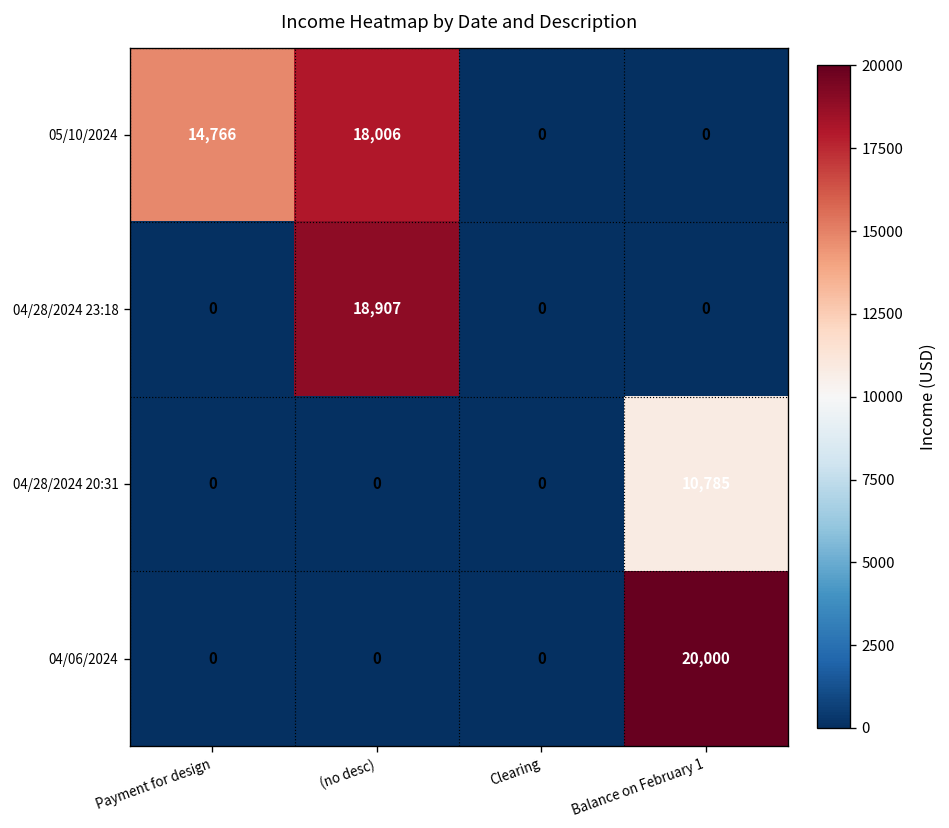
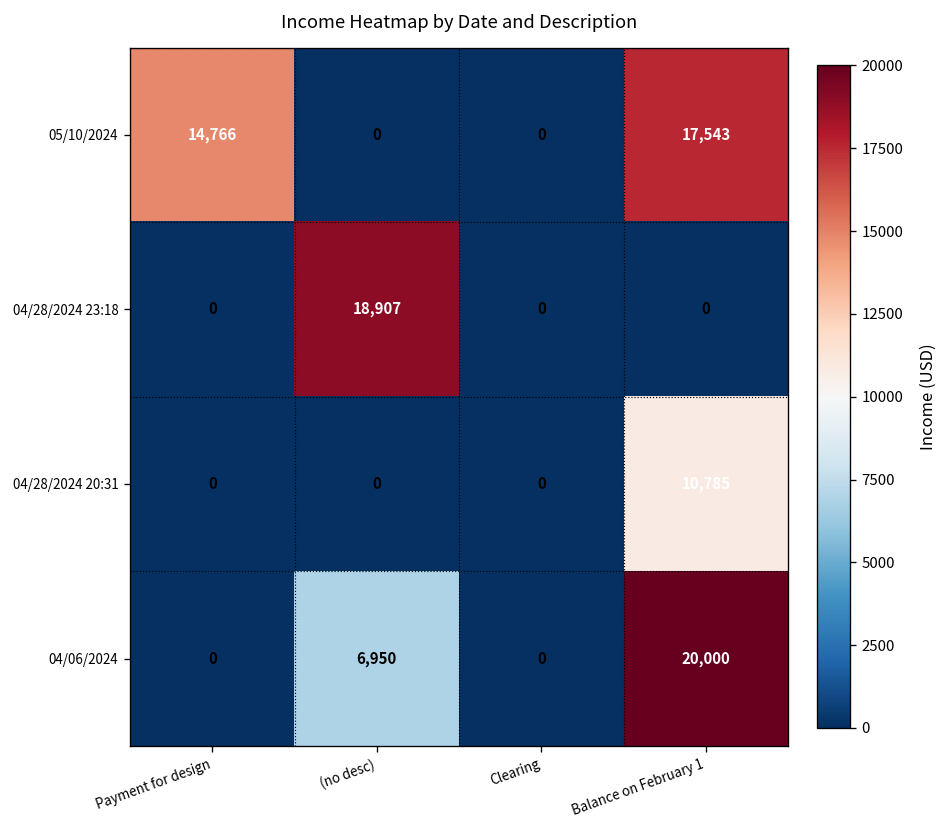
  {
    "05/10/2024": {
      "Payment for design": "14,766",
-     "(no desc)": "18,006",
+     "(no desc)": "0",
      "Clearing": "0",
-     "Balance on February 1": "0"
+     "Balance on February 1": "17,543"
    },
    "04/28/2024 23:18": {
      "Payment for design": "0",
      "(no desc)": "18,907",
      "Clearing": "0",
      "Balance on February 1": "0"
    },
    "04/28/2024 20:31": {
      "Payment for design": "0",
      "(no desc)": "0",
      "Clearing": "0"
    },
    "04/06/2024": {
      "Payment for design": "0",
-     "(no desc)": "0",
+     "(no desc)": "6,950",
      "Clearing": "0",
      "Balance on February 1": "20,000"
    }
  }
